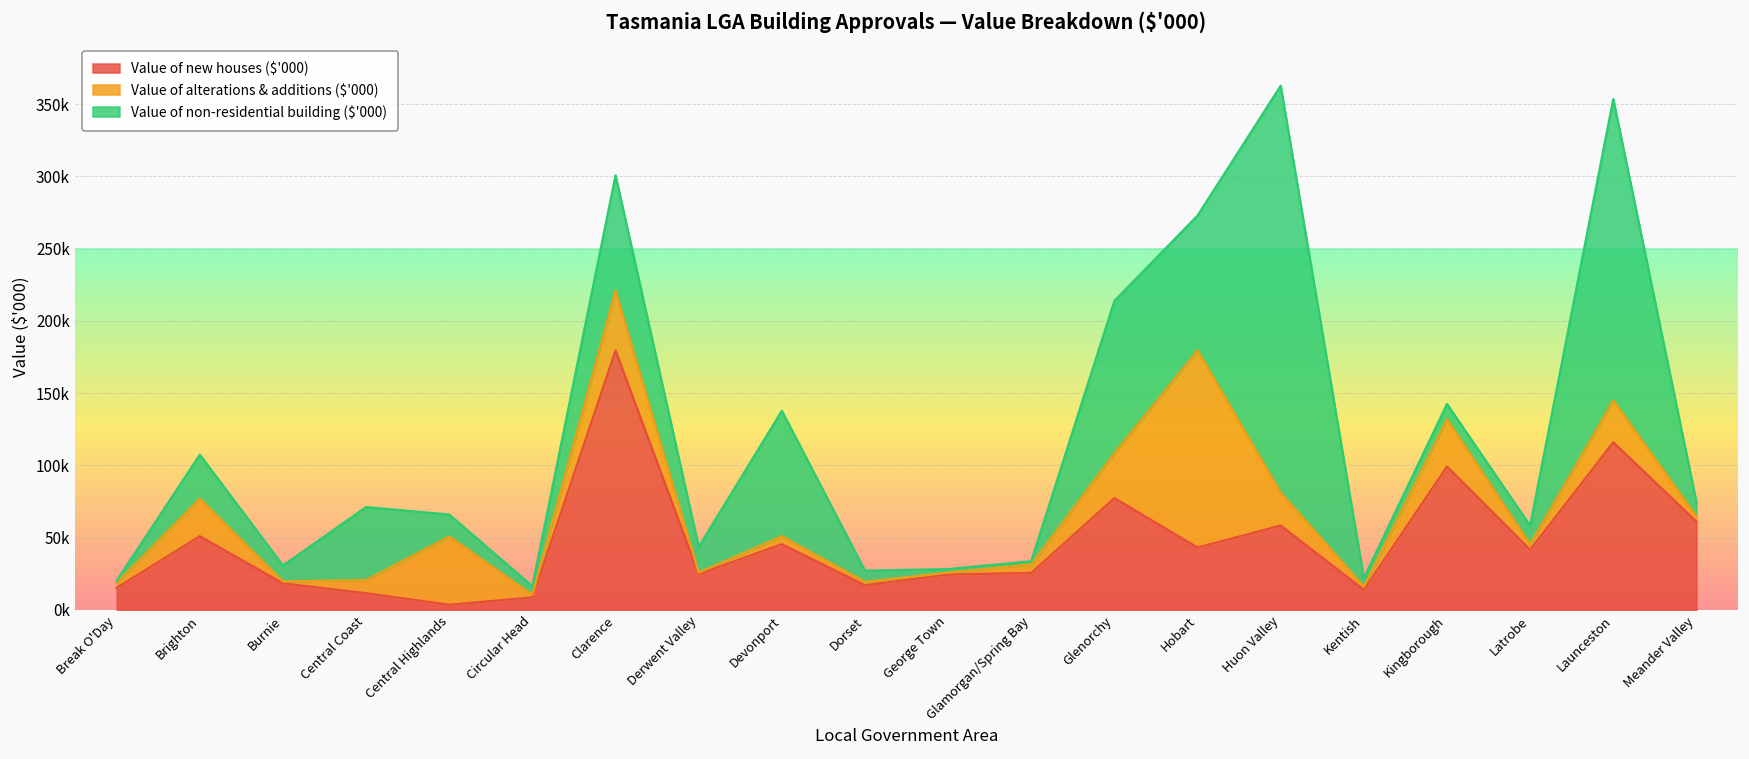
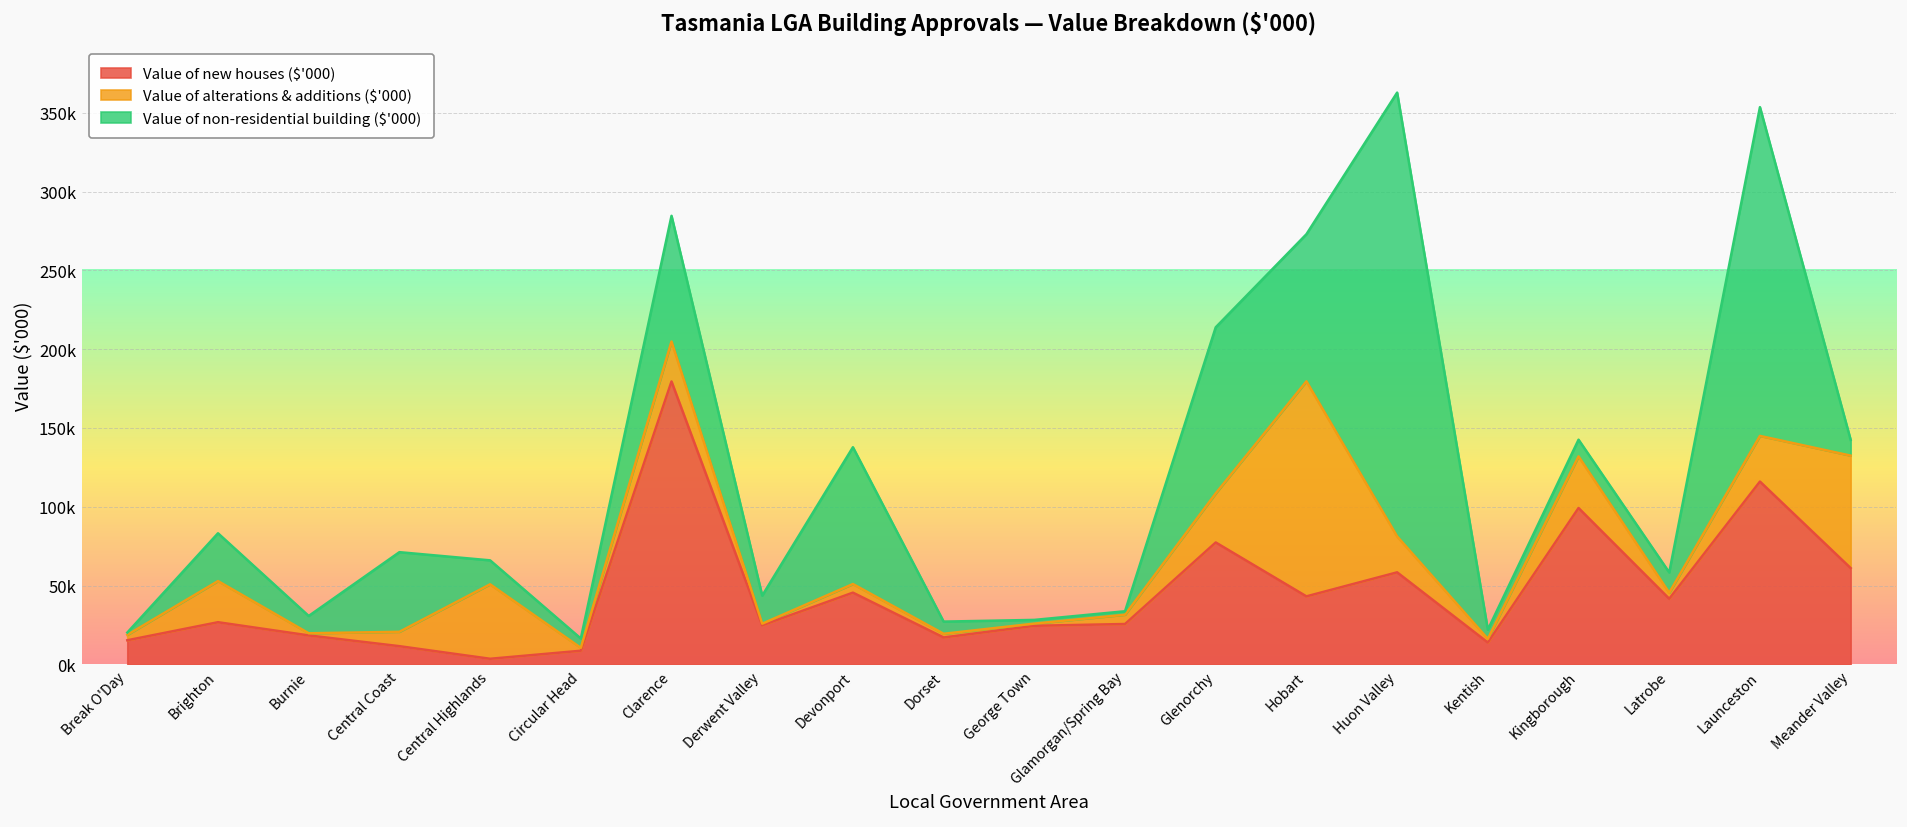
  {
    "Value of new houses ($'000)": {
      "Break O'Day": 15000,
-     "Brighton": 51000,
+     "Brighton": 27000,
      "Central Coast": 12000,
      "Central Highlands": 4000,
      "Clarence": 179000,
      "Devonport": 46000,
      "Dorset": 17000,
      "Glamorgan/Spring Bay": 26000,
      "Glenorchy": 77000,
      "Hobart": 43000,
      "Huon Valley": 58000,
      "Kentish": 14000,
      "Kingborough": 99000,
      "Latrobe": 42000,
      "Launceston": 116000,
      "Meander Valley": 61000
    },
    "Value of alterations & additions ($'000)": {
      "Brighton": 26000,
      "Central Coast": 9000,
      "Central Highlands": 47000,
-     "Clarence": 42000,
+     "Clarence": 25000,
      "Devonport": 5000,
      "Dorset": 2000,
      "Glamorgan/Spring Bay": 6000,
      "Glenorchy": 31000,
      "Hobart": 136000,
      "Huon Valley": 23000,
      "Kentish": 2000,
      "Kingborough": 33000,
      "Latrobe": 4000,
      "Launceston": 29000,
-     "Meander Valley": 4000
+     "Meander Valley": 71000
    },
    "Value of non-residential building ($'000)": {
      "Brighton": 30000,
      "Burnie": 11000,
      "Central Coast": 51000,
      "Central Highlands": 15000,
      "Circular Head": 6000,
      "Clarence": 80000,
      "Derwent Valley": 18000,
      "Devonport": 87000,
      "Dorset": 8000,
      "George Town": 2000,
      "Glamorgan/Spring Bay": 2000,
      "Glenorchy": 105000,
      "Hobart": 93000,
      "Huon Valley": 282000,
      "Kentish": 6000,
      "Kingborough": 11000,
      "Latrobe": 13000,
      "Launceston": 209000,
      "Meander Valley": 10000
    }
  }
